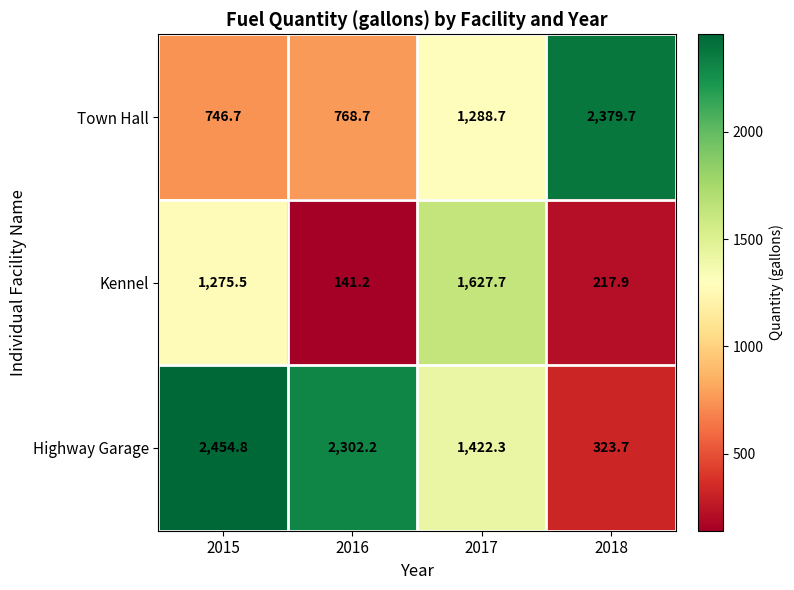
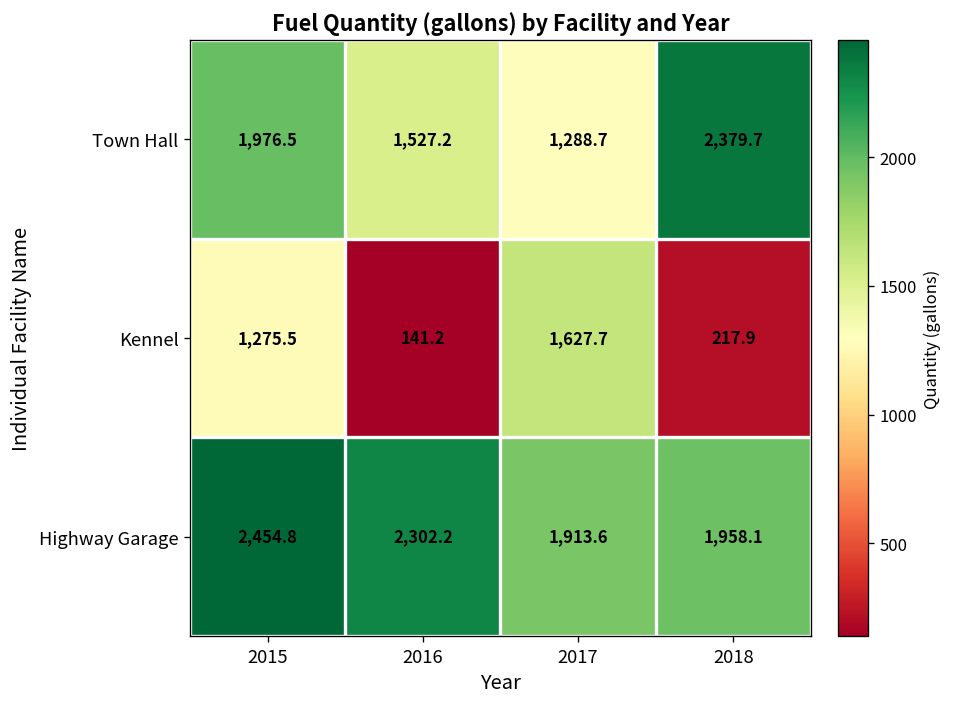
  {
    "Town Hall": {
-     "2015": "746.7",
-     "2016": "768.7",
+     "2015": "1,976.5",
+     "2016": "1,527.2",
      "2017": "1,288.7",
      "2018": "2,379.7"
    },
    "Kennel": {
      "2015": "1,275.5",
      "2016": "141.2",
      "2017": "1,627.7",
      "2018": "217.9"
    },
    "Highway Garage": {
      "2015": "2,454.8",
      "2016": "2,302.2",
-     "2017": "1,422.3",
-     "2018": "323.7"
+     "2017": "1,913.6",
+     "2018": "1,958.1"
    }
  }
